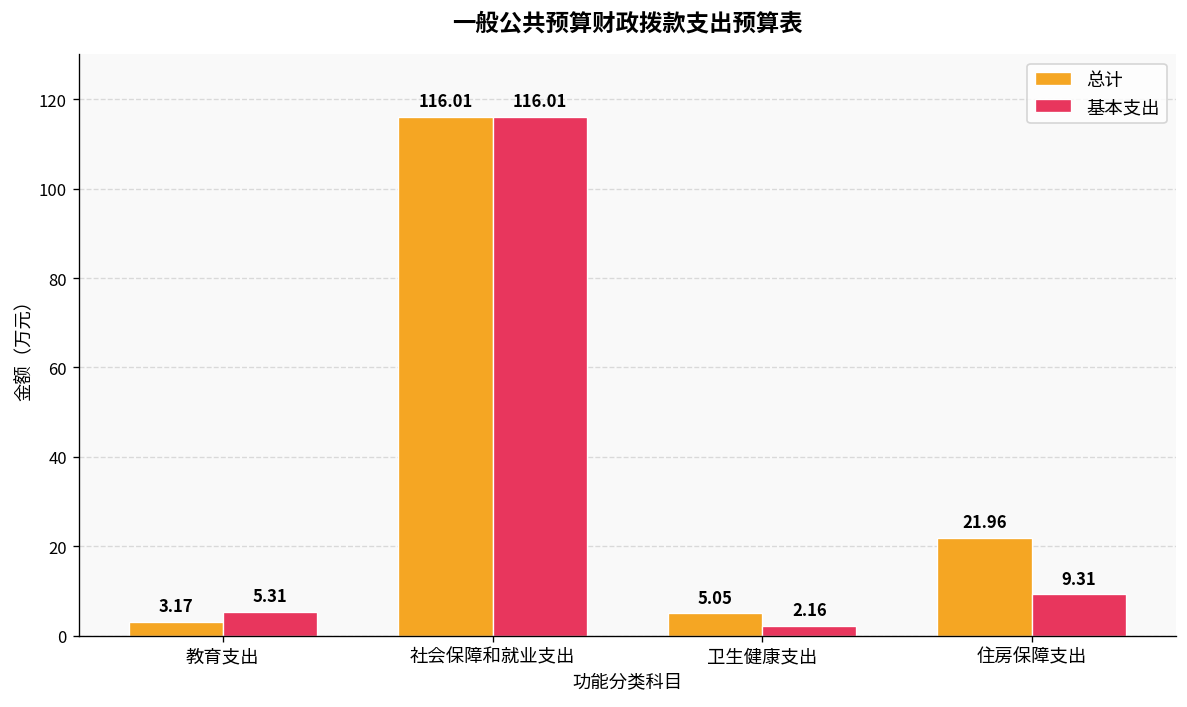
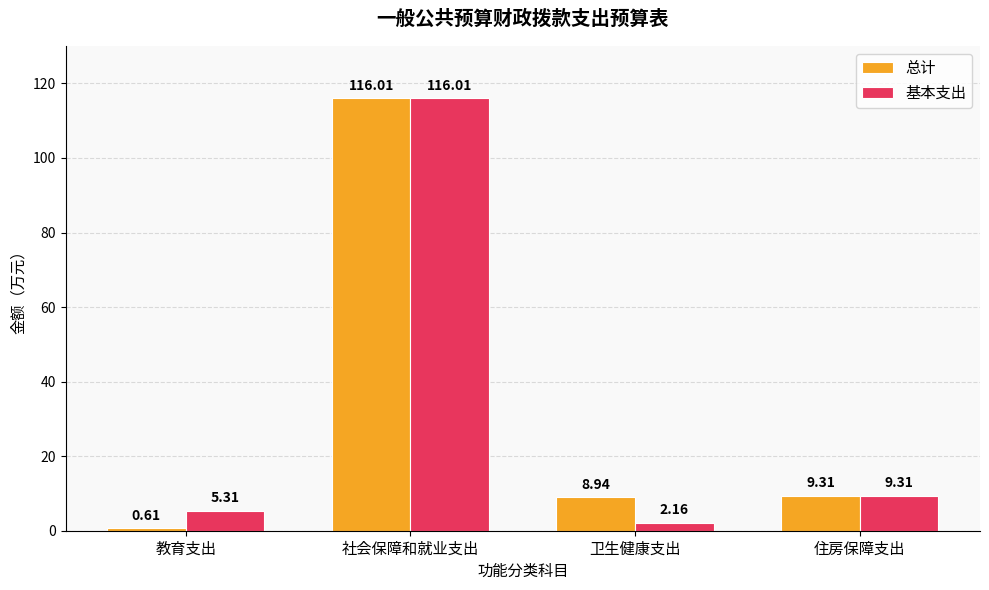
  {
    "总计": {
-     "教育支出": 3.17,
+     "教育支出": 0.61,
      "社会保障和就业支出": 116.01,
-     "卫生健康支出": 5.05,
-     "住房保障支出": 21.96
+     "卫生健康支出": 8.94,
+     "住房保障支出": 9.31
    },
    "基本支出": {
      "教育支出": 5.31,
      "社会保障和就业支出": 116.01,
      "卫生健康支出": 2.16,
      "住房保障支出": 9.31
    }
  }
